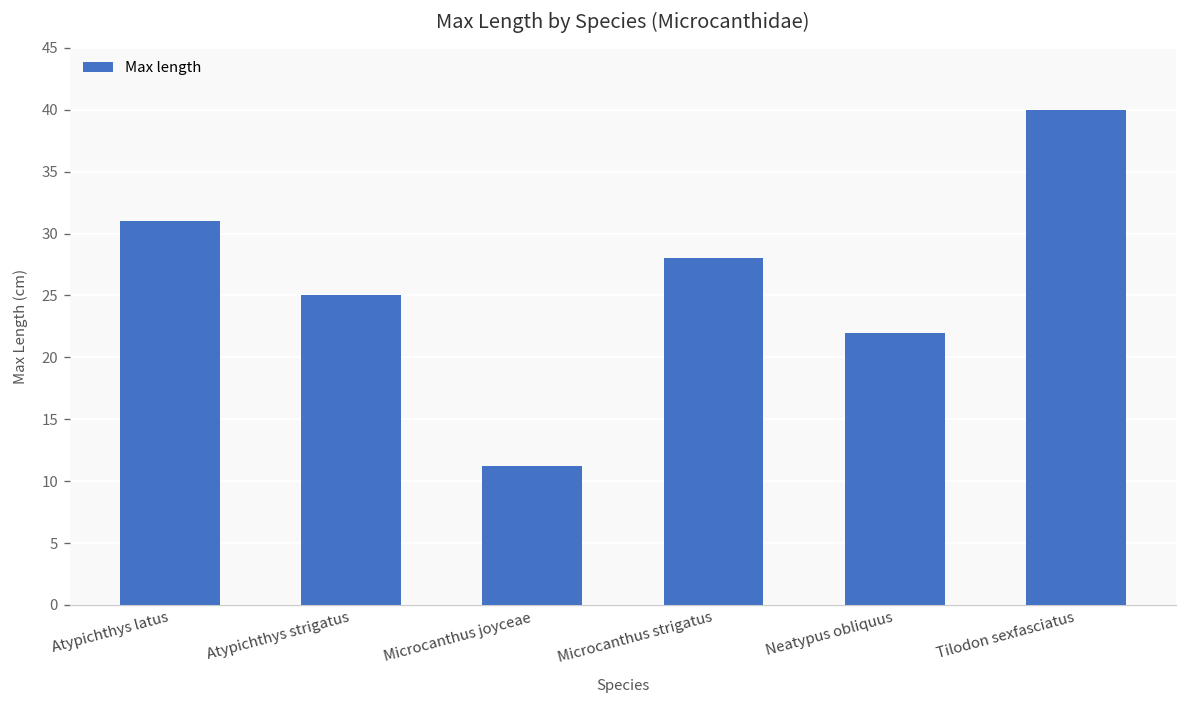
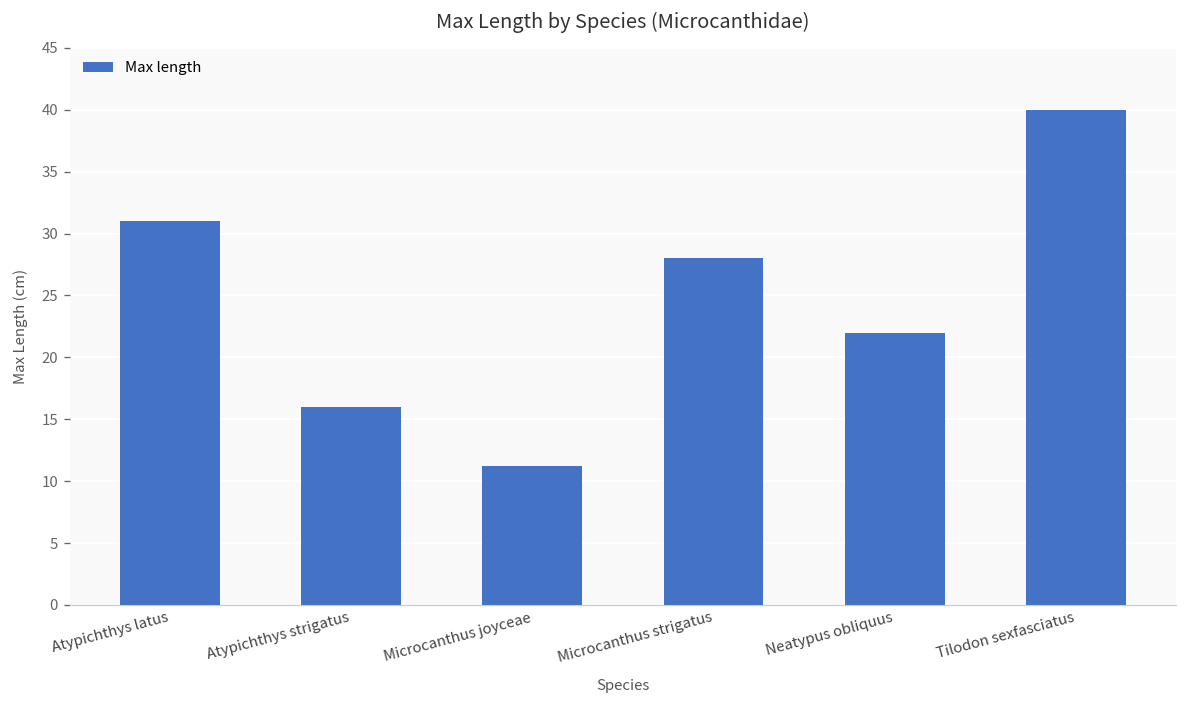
  {
    "Atypichthys latus": 31,
-   "Atypichthys strigatus": 25,
+   "Atypichthys strigatus": 16,
    "Microcanthus joyceae": 11,
    "Microcanthus strigatus": 28,
    "Neatypus obliquus": 22,
    "Tilodon sexfasciatus": 40
  }
